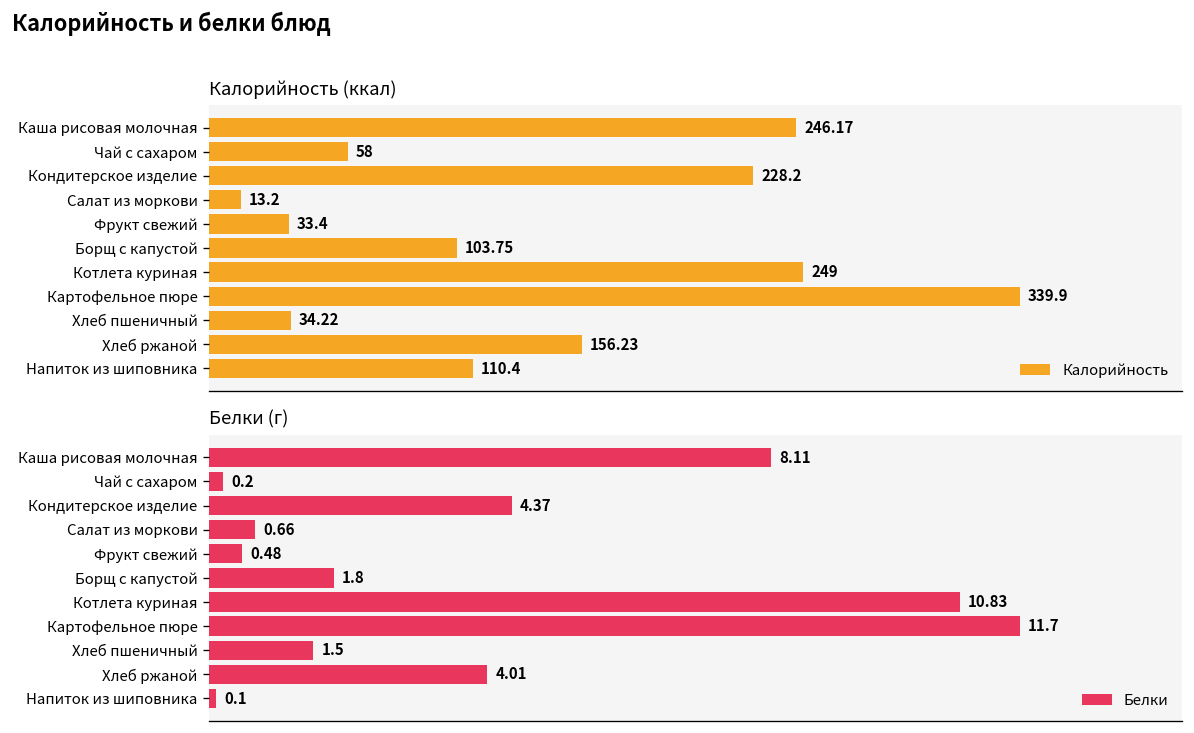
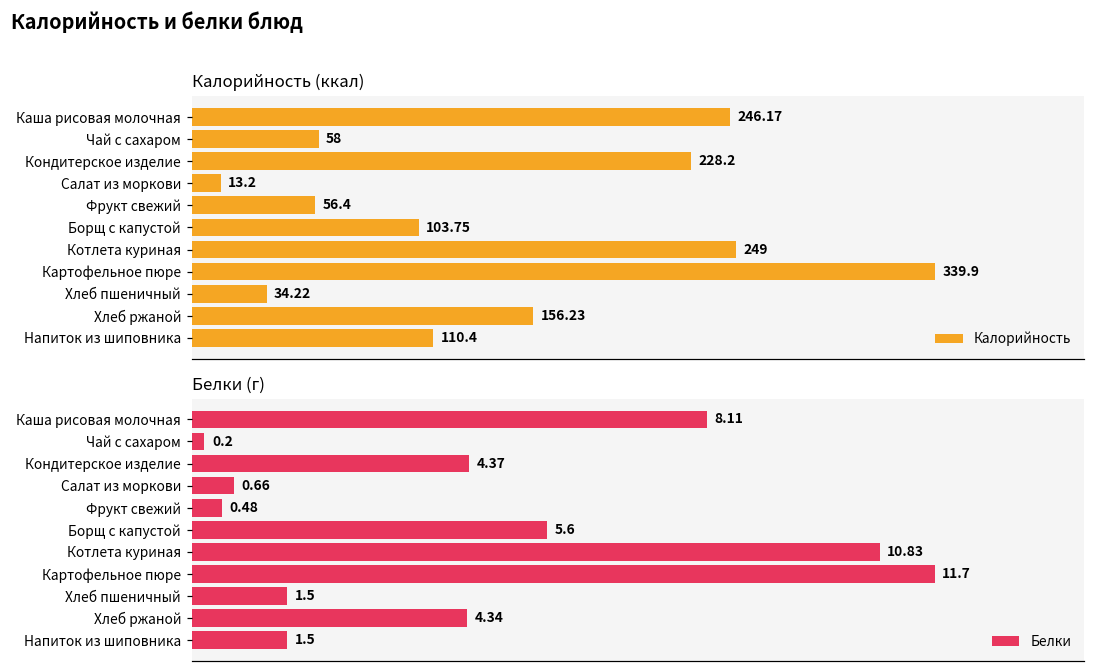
  {
    "Калорийность (ккал)": {
      "Каша рисовая молочная": 246.17,
      "Чай с сахаром": 58,
      "Кондитерское изделие": 228.2,
      "Салат из моркови": 13.2,
-     "Фрукт свежий": 33.4,
+     "Фрукт свежий": 56.4,
      "Борщ с капустой": 103.75,
      "Котлета куриная": 249,
      "Картофельное пюре": 339.9,
      "Хлеб пшеничный": 34.22,
      "Хлеб ржаной": 156.23,
      "Напиток из шиповника": 110.4
    },
    "Белки (г)": {
      "Каша рисовая молочная": 8.11,
      "Чай с сахаром": 0.2,
      "Кондитерское изделие": 4.37,
      "Салат из моркови": 0.66,
      "Фрукт свежий": 0.48,
-     "Борщ с капустой": 1.8,
+     "Борщ с капустой": 5.6,
      "Котлета куриная": 10.83,
      "Картофельное пюре": 11.7,
      "Хлеб пшеничный": 1.5,
-     "Хлеб ржаной": 4.01,
-     "Напиток из шиповника": 0.1
+     "Хлеб ржаной": 4.34,
+     "Напиток из шиповника": 1.5
    }
  }
